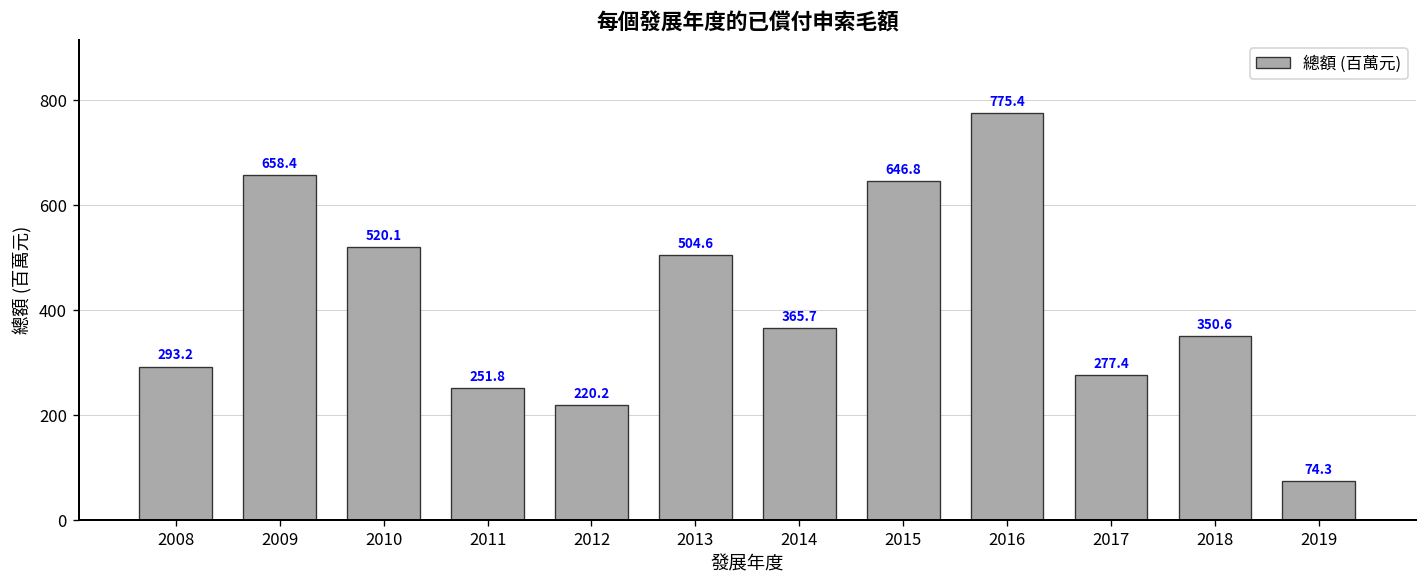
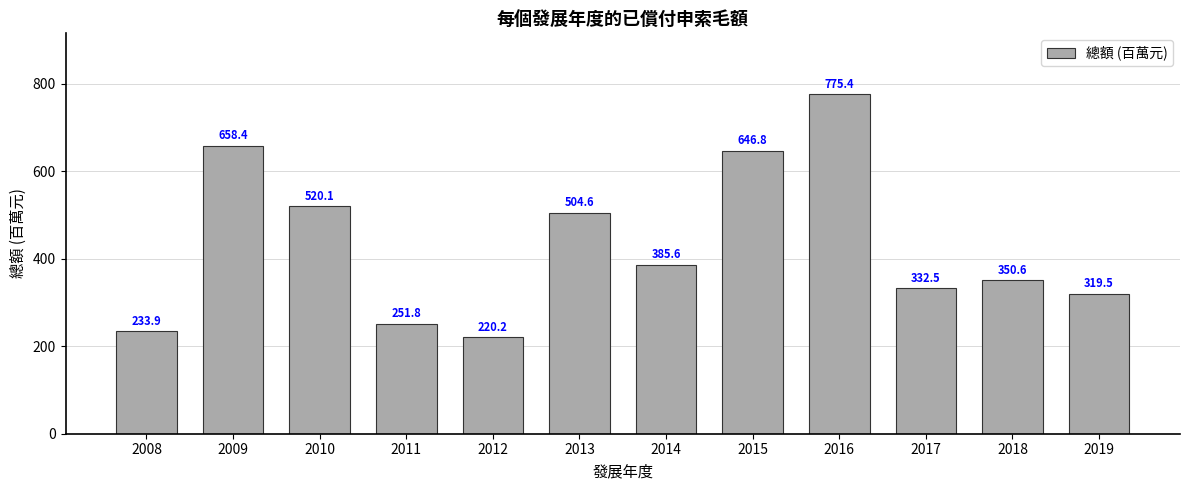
  {
-   "2008": 293.2,
+   "2008": 233.9,
    "2009": 658.4,
    "2010": 520.1,
    "2011": 251.8,
    "2012": 220.2,
    "2013": 504.6,
-   "2014": 365.7,
+   "2014": 385.6,
    "2015": 646.8,
    "2016": 775.4,
-   "2017": 277.4,
+   "2017": 332.5,
    "2018": 350.6,
-   "2019": 74.3
+   "2019": 319.5
  }
